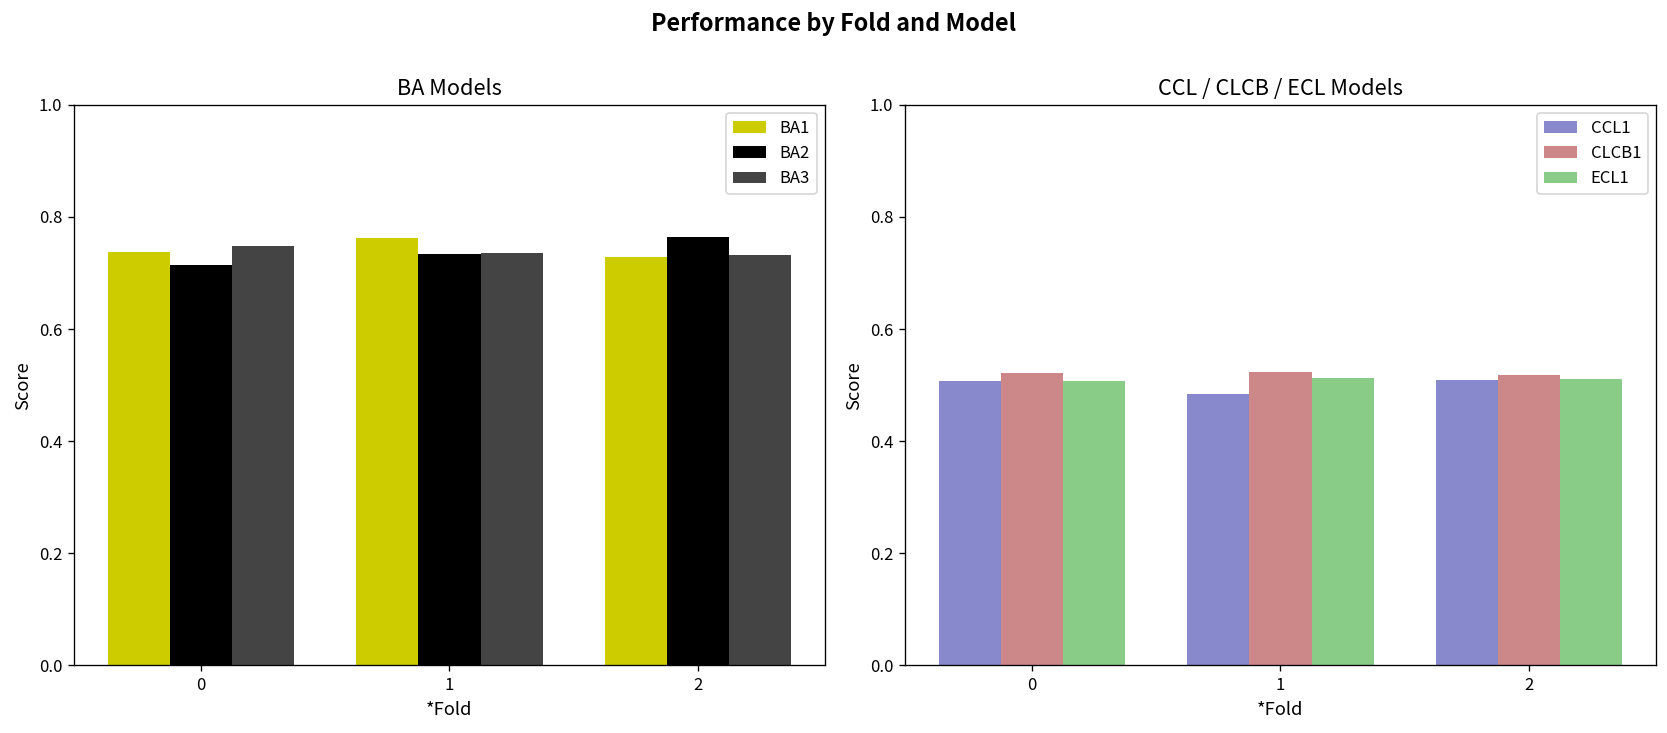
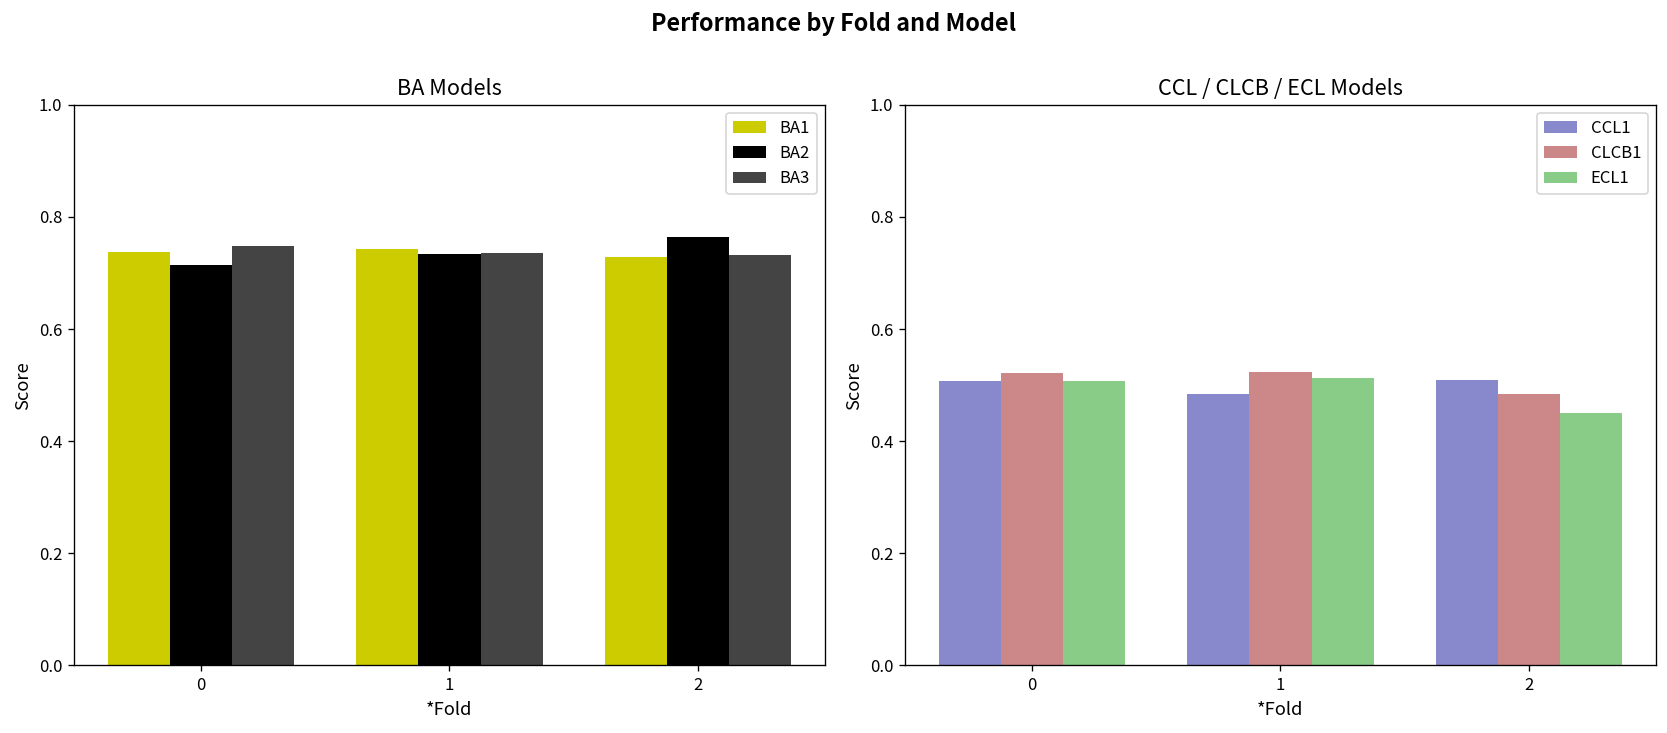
  {
    "BA Models": {
      "BA1": {
        "0": 0.74,
-       "1": 0.76,
+       "1": 0.74,
        "2": 0.73
      },
      "BA2": {
        "0": 0.71,
        "1": 0.73,
        "2": 0.76
      },
      "BA3": {
        "0": 0.75,
        "1": 0.74,
        "2": 0.73
      }
    },
    "CCL / CLCB / ECL Models": {
      "CCL1": {
        "0": 0.51,
        "1": 0.48,
        "2": 0.51
      },
      "CLCB1": {
        "0": 0.52,
        "1": 0.52,
-       "2": 0.52
+       "2": 0.48
      },
      "ECL1": {
        "0": 0.51,
        "1": 0.51,
-       "2": 0.51
+       "2": 0.45
      }
    }
  }
